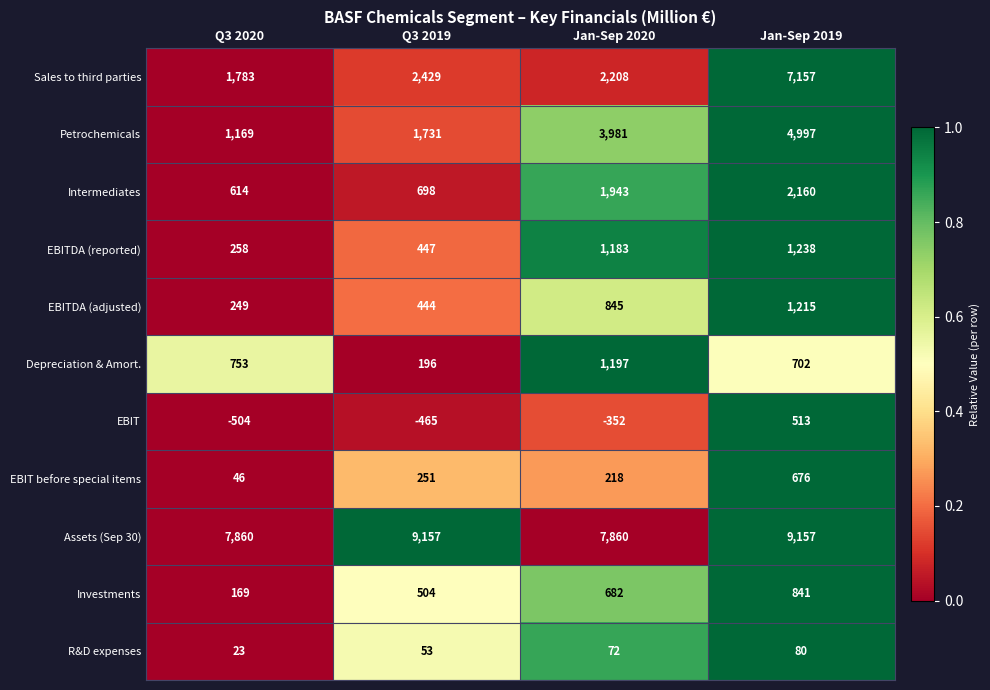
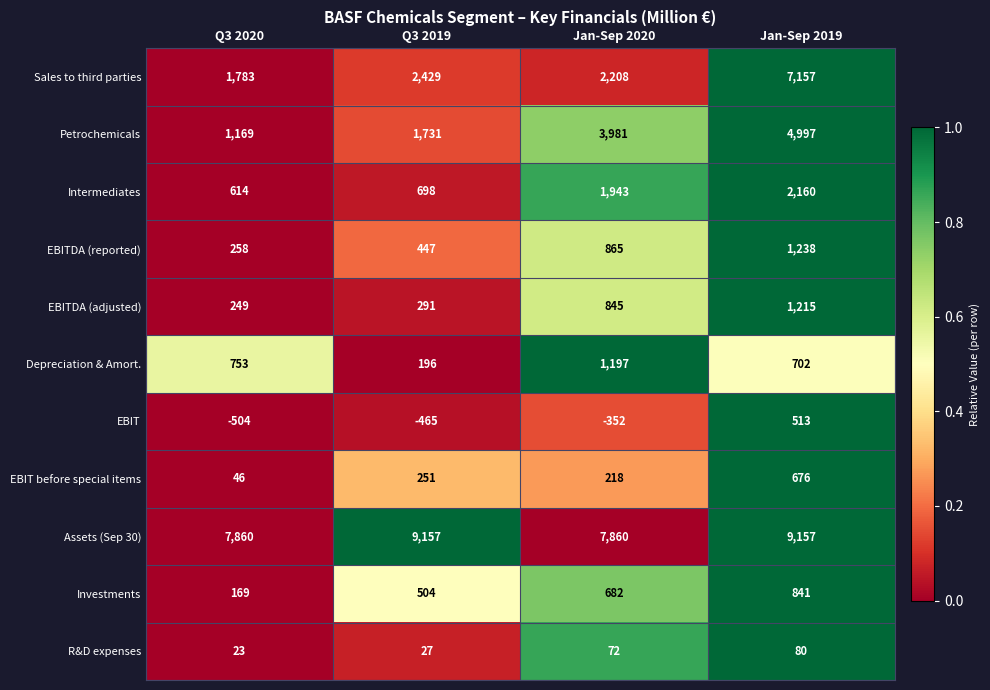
  {
    "Sales to third parties": {
      "Q3 2020": "1,783",
      "Q3 2019": "2,429",
      "Jan-Sep 2020": "2,208",
      "Jan-Sep 2019": "7,157"
    },
    "Petrochemicals": {
      "Q3 2020": "1,169",
      "Q3 2019": "1,731",
      "Jan-Sep 2020": "3,981",
      "Jan-Sep 2019": "4,997"
    },
    "Intermediates": {
      "Q3 2020": "614",
      "Q3 2019": "698",
      "Jan-Sep 2020": "1,943",
      "Jan-Sep 2019": "2,160"
    },
    "EBITDA (reported)": {
      "Q3 2020": "258",
      "Q3 2019": "447",
-     "Jan-Sep 2020": "1,183",
+     "Jan-Sep 2020": "865",
      "Jan-Sep 2019": "1,238"
    },
    "EBITDA (adjusted)": {
      "Q3 2020": "249",
-     "Q3 2019": "444",
+     "Q3 2019": "291",
      "Jan-Sep 2020": "845",
      "Jan-Sep 2019": "1,215"
    },
    "Depreciation & Amort.": {
      "Q3 2020": "753",
      "Q3 2019": "196",
      "Jan-Sep 2020": "1,197",
      "Jan-Sep 2019": "702"
    },
    "EBIT": {
      "Q3 2020": "-504",
      "Q3 2019": "-465",
      "Jan-Sep 2020": "-352",
      "Jan-Sep 2019": "513"
    },
    "EBIT before special items": {
      "Q3 2020": "46",
      "Q3 2019": "251",
      "Jan-Sep 2020": "218",
      "Jan-Sep 2019": "676"
    },
    "Assets (Sep 30)": {
      "Q3 2020": "7,860",
      "Q3 2019": "9,157",
      "Jan-Sep 2020": "7,860",
      "Jan-Sep 2019": "9,157"
    },
    "Investments": {
      "Q3 2020": "169",
      "Q3 2019": "504",
      "Jan-Sep 2020": "682",
      "Jan-Sep 2019": "841"
    },
    "R&D expenses": {
      "Q3 2020": "23",
-     "Q3 2019": "53",
+     "Q3 2019": "27",
      "Jan-Sep 2020": "72",
      "Jan-Sep 2019": "80"
    }
  }
